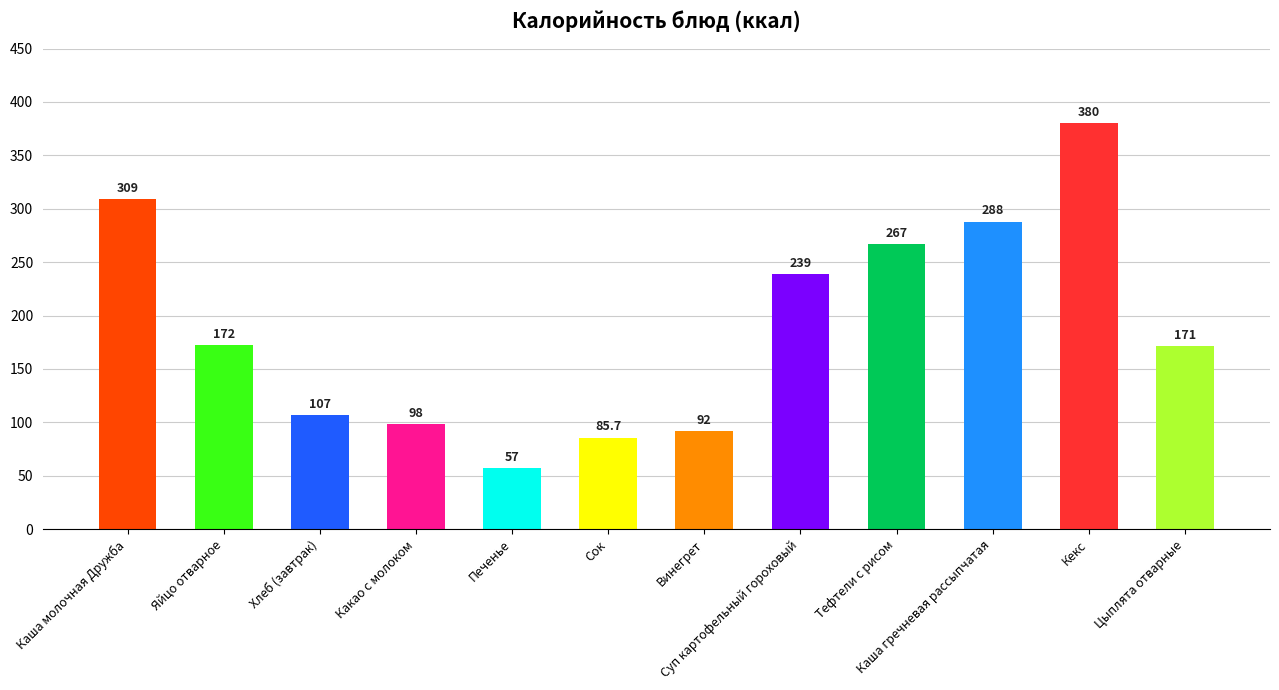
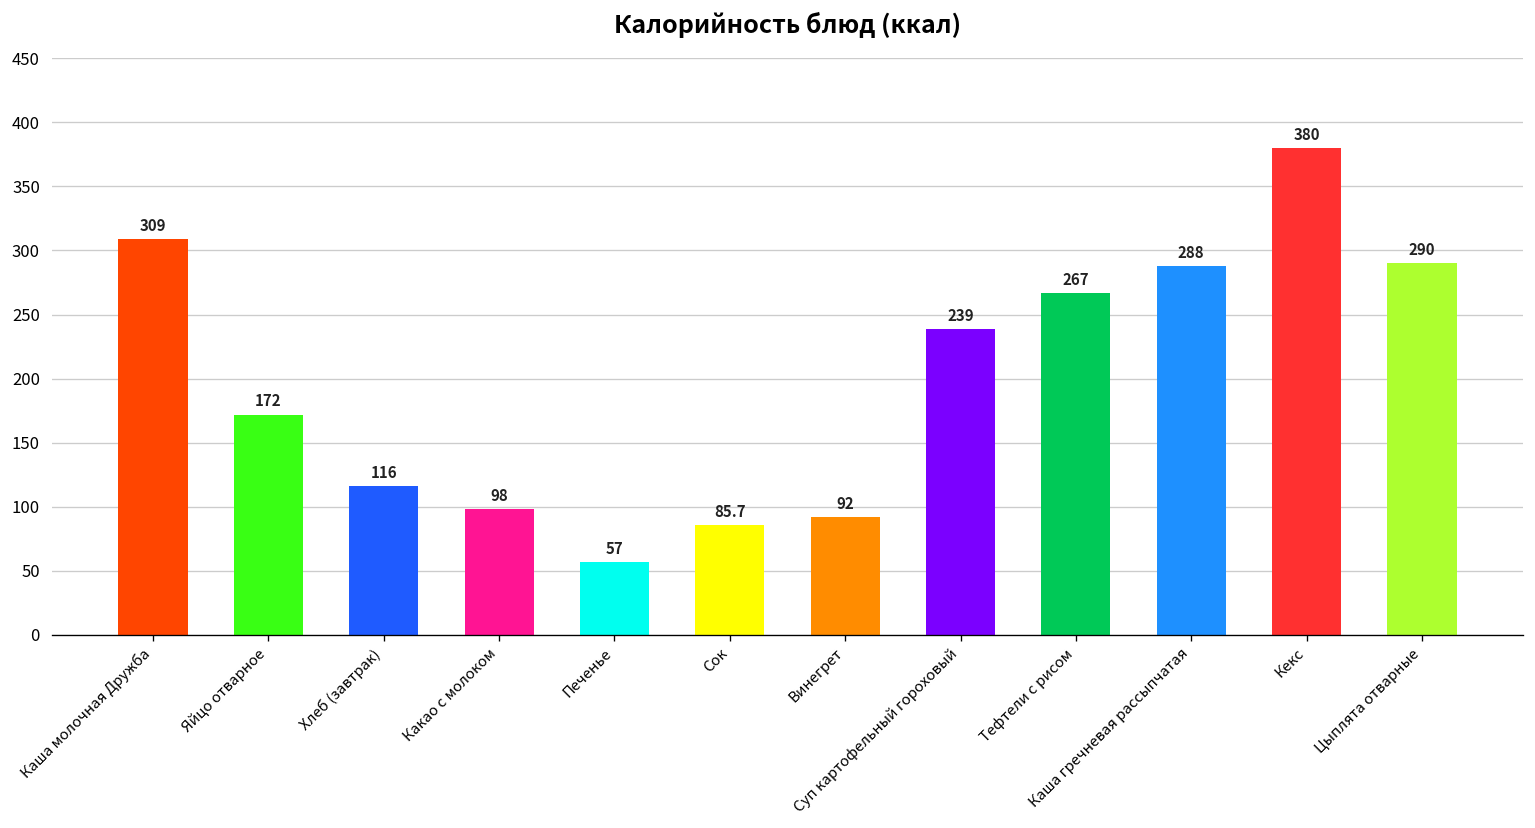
  {
    "Каша молочная Дружба": 309,
    "Яйцо отварное": 172,
-   "Хлеб (завтрак)": 107,
+   "Хлеб (завтрак)": 116,
    "Какао с молоком": 98,
    "Печенье": 57,
    "Сок": 85.7,
    "Винегрет": 92,
    "Суп картофельный гороховый": 239,
    "Тефтели с рисом": 267,
    "Каша гречневая рассыпчатая": 288,
    "Кекс": 380,
-   "Цыплята отварные": 171
+   "Цыплята отварные": 290
  }
